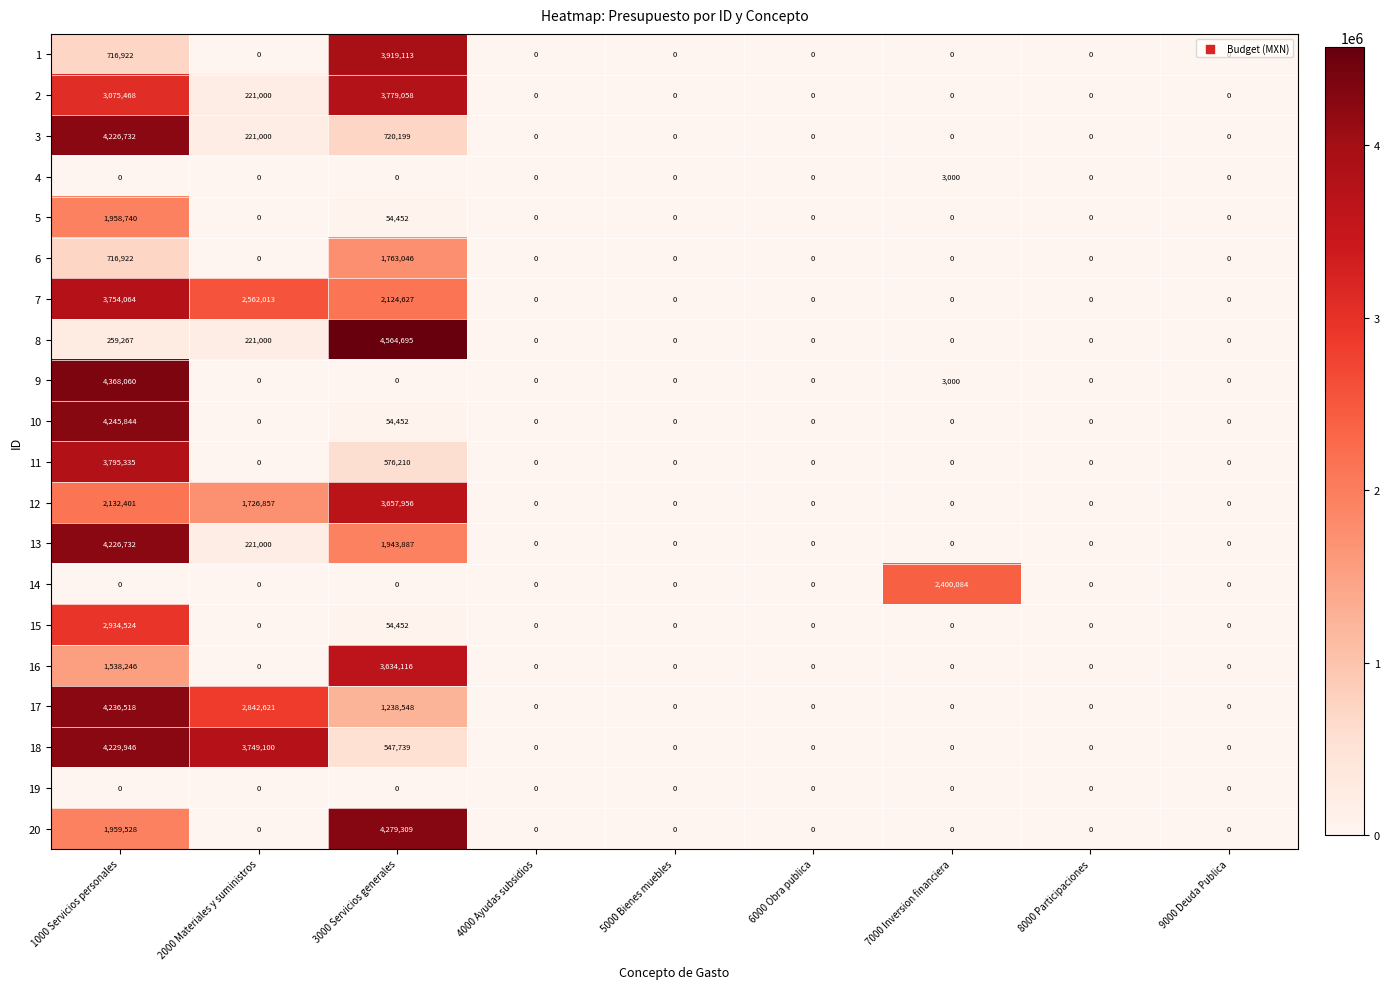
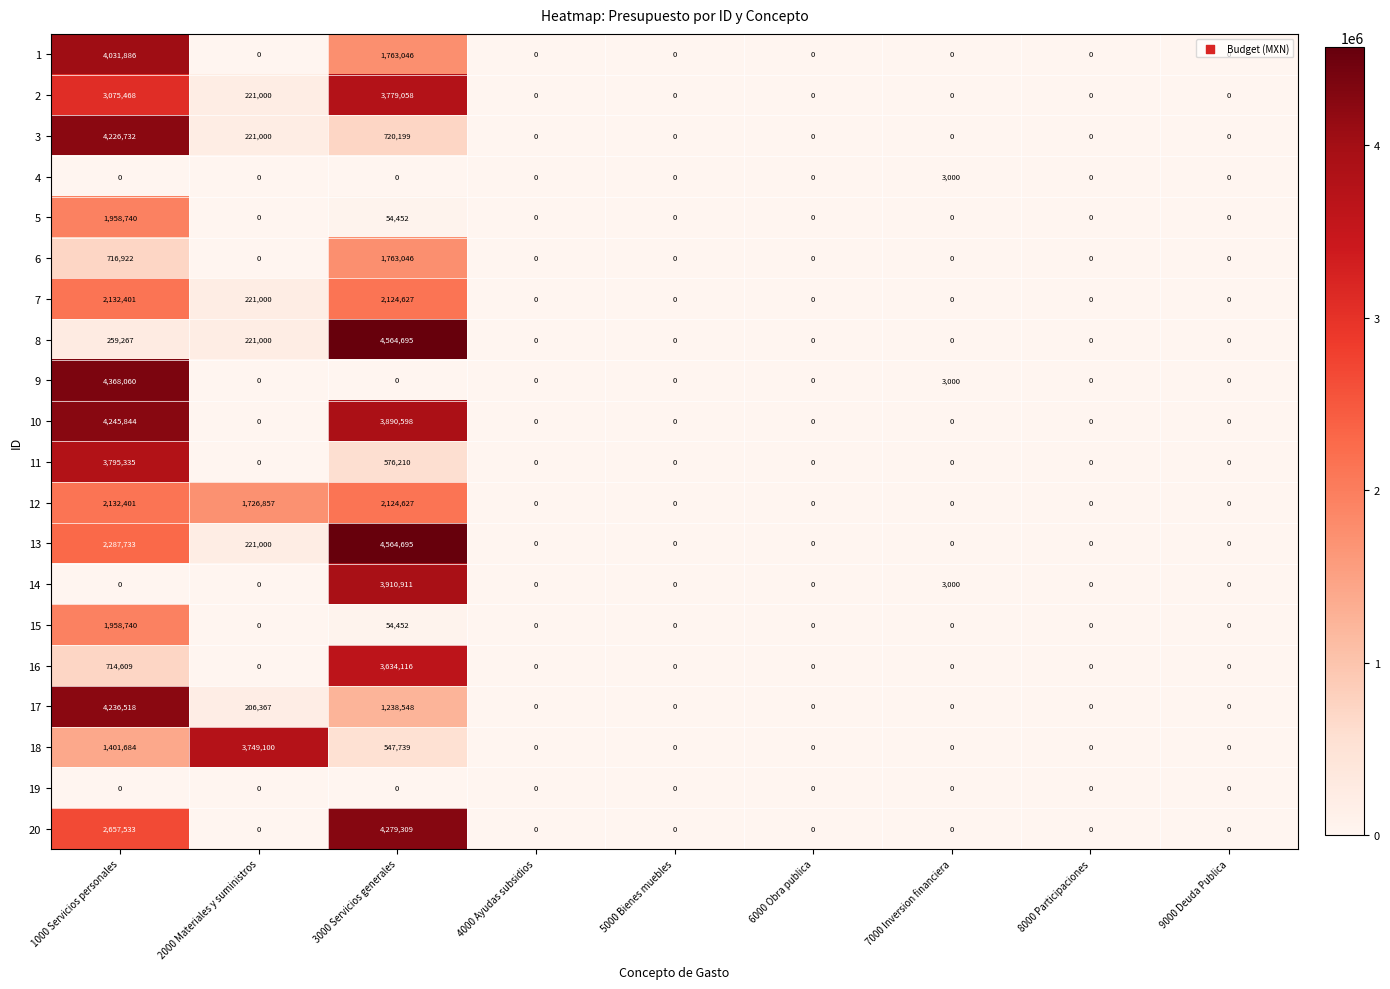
  {
    "1": {
-     "1000 Servicios personales": "716,922",
+     "1000 Servicios personales": "4,031,886",
      "2000 Materiales y suministros": "0",
-     "3000 Servicios generales": "3,919,113",
+     "3000 Servicios generales": "1,763,046",
      "4000 Ayudas subsidios": "0",
      "5000 Bienes muebles": "0",
      "6000 Obra publica": "0",
      "7000 Inversion financiera": "0",
      "8000 Participaciones": "0"
    },
    "2": {
      "1000 Servicios personales": "3,075,468",
      "2000 Materiales y suministros": "221,000",
      "3000 Servicios generales": "3,779,058",
      "4000 Ayudas subsidios": "0",
      "5000 Bienes muebles": "0",
      "6000 Obra publica": "0",
      "7000 Inversion financiera": "0",
      "8000 Participaciones": "0",
      "9000 Deuda Publica": "0"
    },
    "3": {
      "1000 Servicios personales": "4,226,732",
      "2000 Materiales y suministros": "221,000",
      "3000 Servicios generales": "720,199",
      "4000 Ayudas subsidios": "0",
      "5000 Bienes muebles": "0",
      "6000 Obra publica": "0",
      "7000 Inversion financiera": "0",
      "8000 Participaciones": "0",
      "9000 Deuda Publica": "0"
    },
    "4": {
      "1000 Servicios personales": "0",
      "2000 Materiales y suministros": "0",
      "3000 Servicios generales": "0",
      "4000 Ayudas subsidios": "0",
      "5000 Bienes muebles": "0",
      "6000 Obra publica": "0",
      "7000 Inversion financiera": "3,000",
      "8000 Participaciones": "0",
      "9000 Deuda Publica": "0"
    },
    "5": {
      "1000 Servicios personales": "1,958,740",
      "2000 Materiales y suministros": "0",
      "3000 Servicios generales": "54,452",
      "4000 Ayudas subsidios": "0",
      "5000 Bienes muebles": "0",
      "6000 Obra publica": "0",
      "7000 Inversion financiera": "0",
      "8000 Participaciones": "0",
      "9000 Deuda Publica": "0"
    },
    "6": {
      "1000 Servicios personales": "716,922",
      "2000 Materiales y suministros": "0",
      "3000 Servicios generales": "1,763,046",
      "4000 Ayudas subsidios": "0",
      "5000 Bienes muebles": "0",
      "6000 Obra publica": "0",
      "7000 Inversion financiera": "0",
      "8000 Participaciones": "0",
      "9000 Deuda Publica": "0"
    },
    "7": {
-     "1000 Servicios personales": "3,754,064",
-     "2000 Materiales y suministros": "2,562,013",
+     "1000 Servicios personales": "2,132,401",
+     "2000 Materiales y suministros": "221,000",
      "3000 Servicios generales": "2,124,627",
      "4000 Ayudas subsidios": "0",
      "5000 Bienes muebles": "0",
      "6000 Obra publica": "0",
      "7000 Inversion financiera": "0",
      "8000 Participaciones": "0",
      "9000 Deuda Publica": "0"
    },
    "8": {
      "1000 Servicios personales": "259,267",
      "2000 Materiales y suministros": "221,000",
      "3000 Servicios generales": "4,564,695",
      "4000 Ayudas subsidios": "0",
      "5000 Bienes muebles": "0",
      "6000 Obra publica": "0",
      "7000 Inversion financiera": "0",
      "8000 Participaciones": "0",
      "9000 Deuda Publica": "0"
    },
    "9": {
      "1000 Servicios personales": "4,368,060",
      "2000 Materiales y suministros": "0",
      "3000 Servicios generales": "0",
      "4000 Ayudas subsidios": "0",
      "5000 Bienes muebles": "0",
      "6000 Obra publica": "0",
      "7000 Inversion financiera": "3,000",
      "8000 Participaciones": "0",
      "9000 Deuda Publica": "0"
    },
    "10": {
      "1000 Servicios personales": "4,245,844",
      "2000 Materiales y suministros": "0",
-     "3000 Servicios generales": "54,452",
+     "3000 Servicios generales": "3,890,598",
      "4000 Ayudas subsidios": "0",
      "5000 Bienes muebles": "0",
      "6000 Obra publica": "0",
      "7000 Inversion financiera": "0",
      "8000 Participaciones": "0",
      "9000 Deuda Publica": "0"
    },
    "11": {
      "1000 Servicios personales": "3,795,335",
      "2000 Materiales y suministros": "0",
      "3000 Servicios generales": "576,210",
      "4000 Ayudas subsidios": "0",
      "5000 Bienes muebles": "0",
      "6000 Obra publica": "0",
      "7000 Inversion financiera": "0",
      "8000 Participaciones": "0",
      "9000 Deuda Publica": "0"
    },
    "12": {
      "1000 Servicios personales": "2,132,401",
      "2000 Materiales y suministros": "1,726,857",
-     "3000 Servicios generales": "3,657,956",
+     "3000 Servicios generales": "2,124,627",
      "4000 Ayudas subsidios": "0",
      "5000 Bienes muebles": "0",
      "6000 Obra publica": "0",
      "7000 Inversion financiera": "0",
      "8000 Participaciones": "0",
      "9000 Deuda Publica": "0"
    },
    "13": {
-     "1000 Servicios personales": "4,226,732",
+     "1000 Servicios personales": "2,287,733",
      "2000 Materiales y suministros": "221,000",
-     "3000 Servicios generales": "1,943,887",
+     "3000 Servicios generales": "4,564,695",
      "4000 Ayudas subsidios": "0",
      "5000 Bienes muebles": "0",
      "6000 Obra publica": "0",
      "7000 Inversion financiera": "0",
      "8000 Participaciones": "0",
      "9000 Deuda Publica": "0"
    },
    "14": {
      "1000 Servicios personales": "0",
      "2000 Materiales y suministros": "0",
-     "3000 Servicios generales": "0",
+     "3000 Servicios generales": "3,910,911",
      "4000 Ayudas subsidios": "0",
      "5000 Bienes muebles": "0",
      "6000 Obra publica": "0",
-     "7000 Inversion financiera": "2,400,084",
+     "7000 Inversion financiera": "3,000",
      "8000 Participaciones": "0",
      "9000 Deuda Publica": "0"
    },
    "15": {
-     "1000 Servicios personales": "2,934,524",
+     "1000 Servicios personales": "1,958,740",
      "2000 Materiales y suministros": "0",
      "3000 Servicios generales": "54,452",
      "4000 Ayudas subsidios": "0",
      "5000 Bienes muebles": "0",
      "6000 Obra publica": "0",
      "7000 Inversion financiera": "0",
      "8000 Participaciones": "0",
      "9000 Deuda Publica": "0"
    },
    "16": {
-     "1000 Servicios personales": "1,538,246",
+     "1000 Servicios personales": "714,609",
      "2000 Materiales y suministros": "0",
      "3000 Servicios generales": "3,634,116",
      "4000 Ayudas subsidios": "0",
      "5000 Bienes muebles": "0",
      "6000 Obra publica": "0",
      "7000 Inversion financiera": "0",
      "8000 Participaciones": "0",
      "9000 Deuda Publica": "0"
    },
    "17": {
      "1000 Servicios personales": "4,236,518",
-     "2000 Materiales y suministros": "2,842,621",
+     "2000 Materiales y suministros": "206,367",
      "3000 Servicios generales": "1,238,548",
      "4000 Ayudas subsidios": "0",
      "5000 Bienes muebles": "0",
      "6000 Obra publica": "0",
      "7000 Inversion financiera": "0",
      "8000 Participaciones": "0",
      "9000 Deuda Publica": "0"
    },
    "18": {
-     "1000 Servicios personales": "4,229,946",
+     "1000 Servicios personales": "1,401,684",
      "2000 Materiales y suministros": "3,749,100",
      "3000 Servicios generales": "547,739",
      "4000 Ayudas subsidios": "0",
      "5000 Bienes muebles": "0",
      "6000 Obra publica": "0",
      "7000 Inversion financiera": "0",
      "8000 Participaciones": "0",
      "9000 Deuda Publica": "0"
    },
    "19": {
      "1000 Servicios personales": "0",
      "2000 Materiales y suministros": "0",
      "3000 Servicios generales": "0",
      "4000 Ayudas subsidios": "0",
      "5000 Bienes muebles": "0",
      "6000 Obra publica": "0",
      "7000 Inversion financiera": "0",
      "8000 Participaciones": "0",
      "9000 Deuda Publica": "0"
    },
    "20": {
-     "1000 Servicios personales": "1,959,528",
+     "1000 Servicios personales": "2,657,533",
      "2000 Materiales y suministros": "0",
      "3000 Servicios generales": "4,279,309",
      "4000 Ayudas subsidios": "0",
      "5000 Bienes muebles": "0",
      "6000 Obra publica": "0",
      "7000 Inversion financiera": "0",
      "8000 Participaciones": "0",
      "9000 Deuda Publica": "0"
    }
  }
